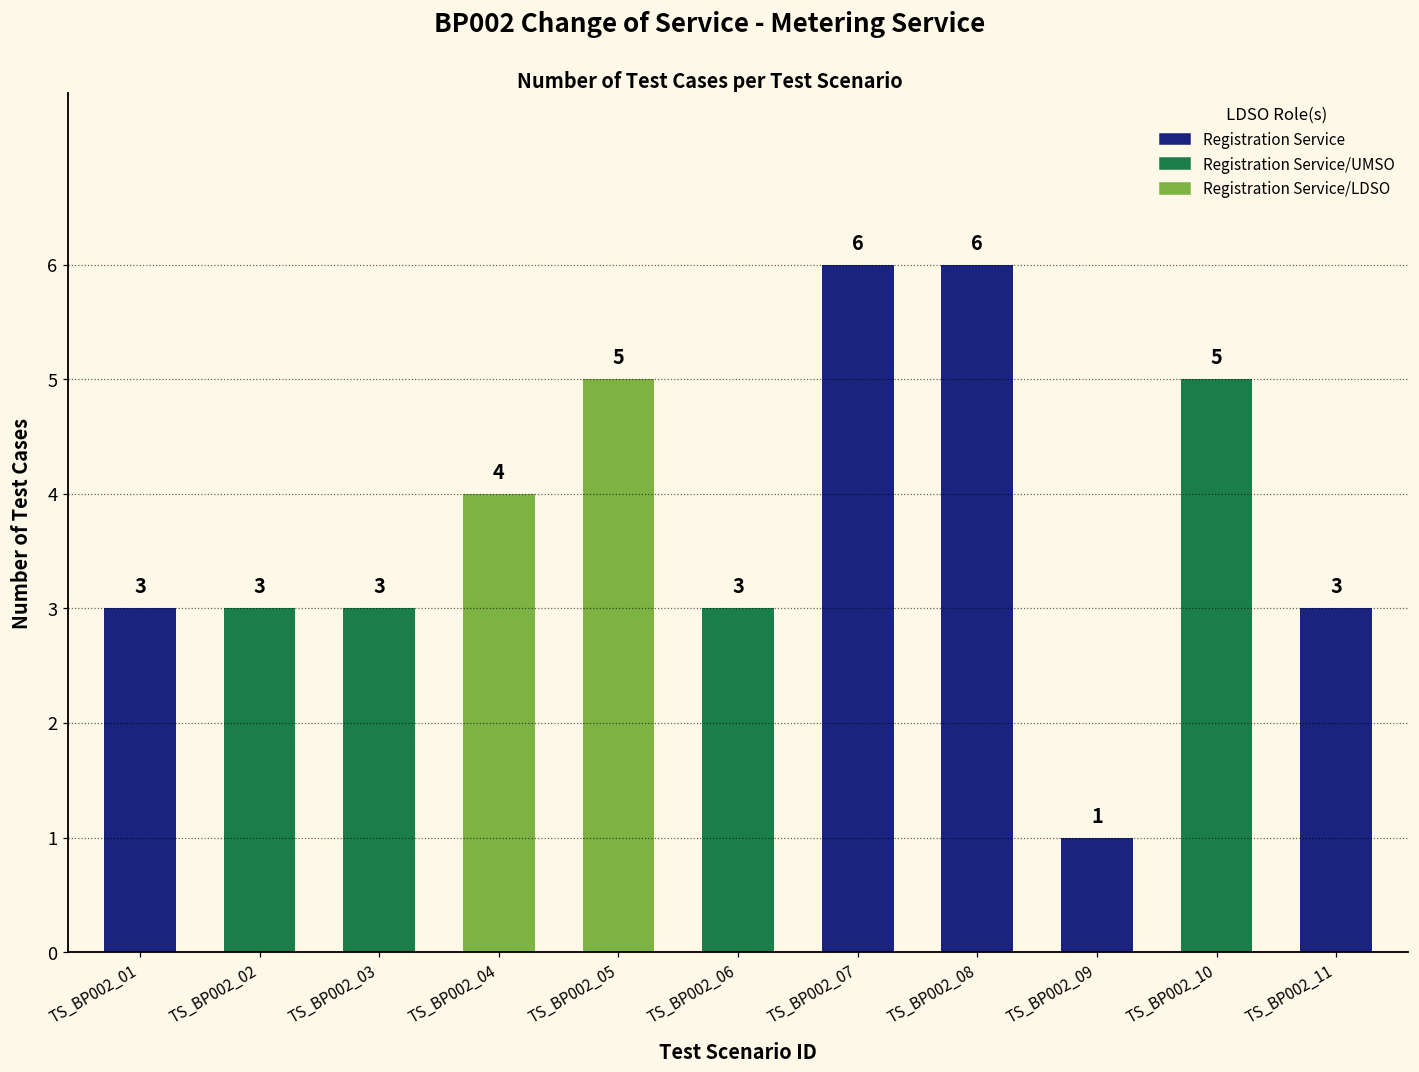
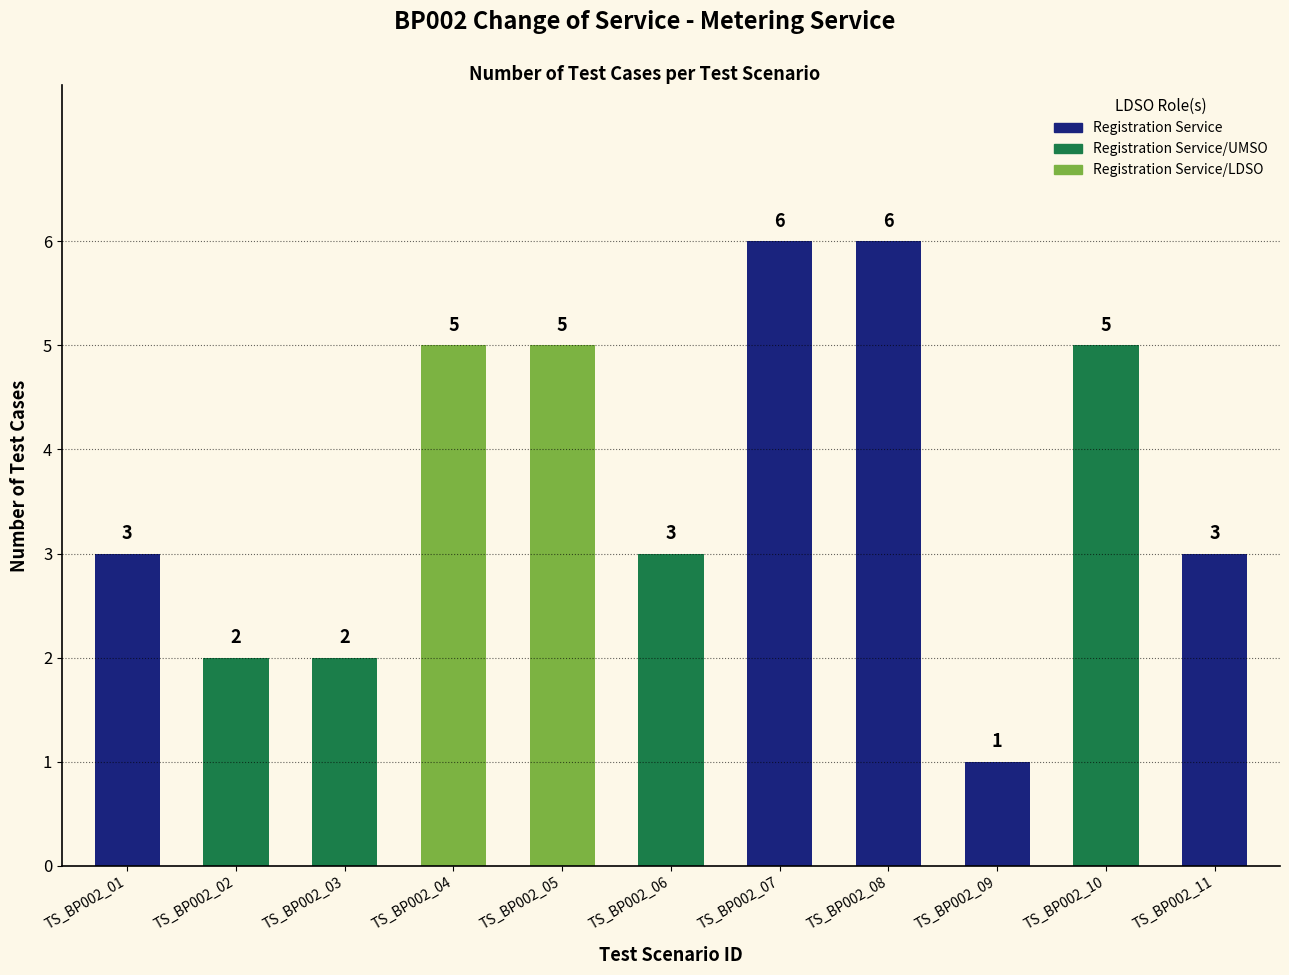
  {
    "TS_BP002_01": 3,
-   "TS_BP002_02": 3,
-   "TS_BP002_03": 3,
-   "TS_BP002_04": 4,
+   "TS_BP002_02": 2,
+   "TS_BP002_03": 2,
+   "TS_BP002_04": 5,
    "TS_BP002_05": 5,
    "TS_BP002_06": 3,
    "TS_BP002_07": 6,
    "TS_BP002_08": 6,
    "TS_BP002_09": 1,
    "TS_BP002_10": 5,
    "TS_BP002_11": 3
  }
